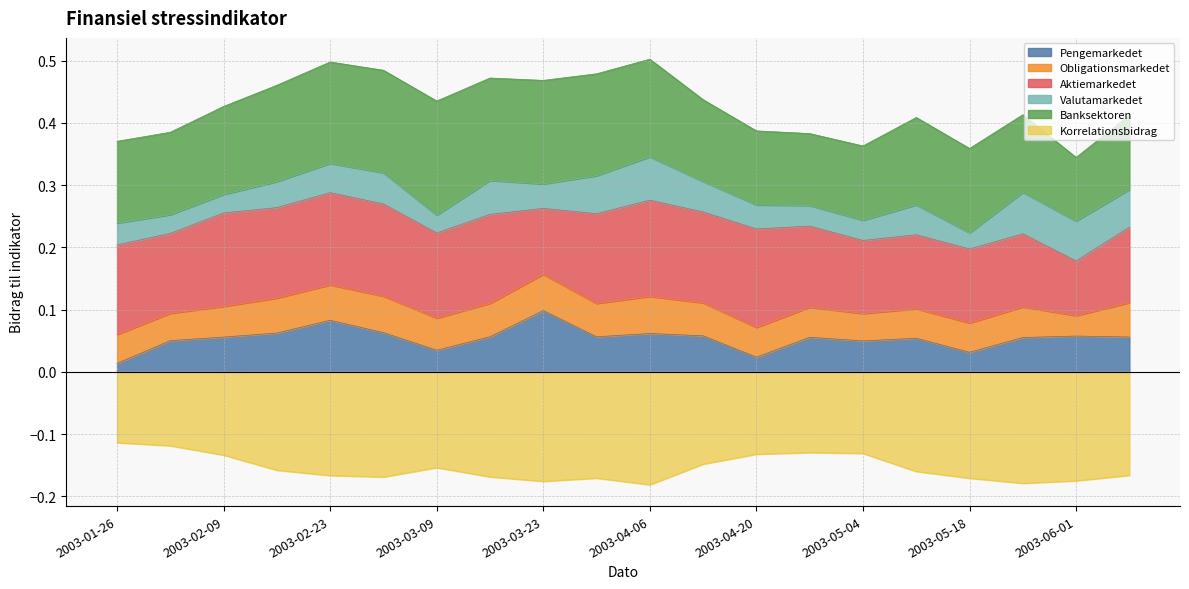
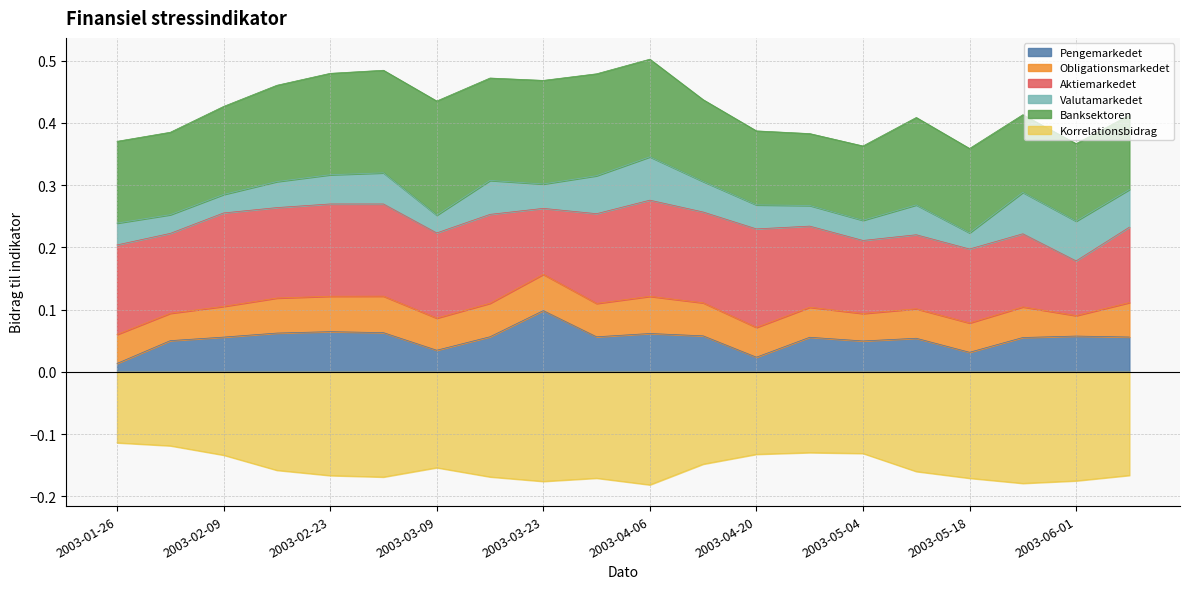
  {
    "Pengemarkedet": {
      "2003-01-26": 0.01,
      "2003-02-09": 0.06,
-     "2003-02-23": 0.08,
+     "2003-02-23": 0.06,
      "2003-03-09": 0.03,
      "2003-03-23": 0.10,
      "2003-04-06": 0.06,
      "2003-04-20": 0.02,
      "2003-05-04": 0.05,
      "2003-05-18": 0.03,
      "2003-06-01": 0.06
    },
    "Obligationsmarkedet": {
      "2003-01-26": 0.05,
      "2003-02-09": 0.05,
      "2003-02-23": 0.06,
      "2003-03-09": 0.05,
      "2003-03-23": 0.06,
      "2003-04-06": 0.06,
      "2003-04-20": 0.05,
      "2003-05-04": 0.04,
      "2003-05-18": 0.05,
      "2003-06-01": 0.03
    },
    "Aktiemarkedet": {
      "2003-01-26": 0.14,
      "2003-02-09": 0.15,
      "2003-02-23": 0.15,
      "2003-03-09": 0.14,
      "2003-03-23": 0.11,
      "2003-04-06": 0.15,
      "2003-04-20": 0.16,
      "2003-05-04": 0.12,
      "2003-05-18": 0.12,
      "2003-06-01": 0.09
    },
    "Valutamarkedet": {
      "2003-01-26": 0.04,
      "2003-02-09": 0.03,
      "2003-02-23": 0.05,
      "2003-03-09": 0.03,
      "2003-03-23": 0.04,
      "2003-04-06": 0.07,
      "2003-04-20": 0.04,
      "2003-05-04": 0.03,
      "2003-05-18": 0.03,
      "2003-06-01": 0.06
    },
    "Banksektoren": {
      "2003-01-26": 0.13,
      "2003-02-09": 0.14,
      "2003-02-23": 0.16,
      "2003-03-09": 0.18,
      "2003-03-23": 0.17,
      "2003-04-06": 0.16,
      "2003-04-20": 0.12,
      "2003-05-04": 0.12,
      "2003-05-18": 0.14,
-     "2003-06-01": 0.10
+     "2003-06-01": 0.12
    }
  }
